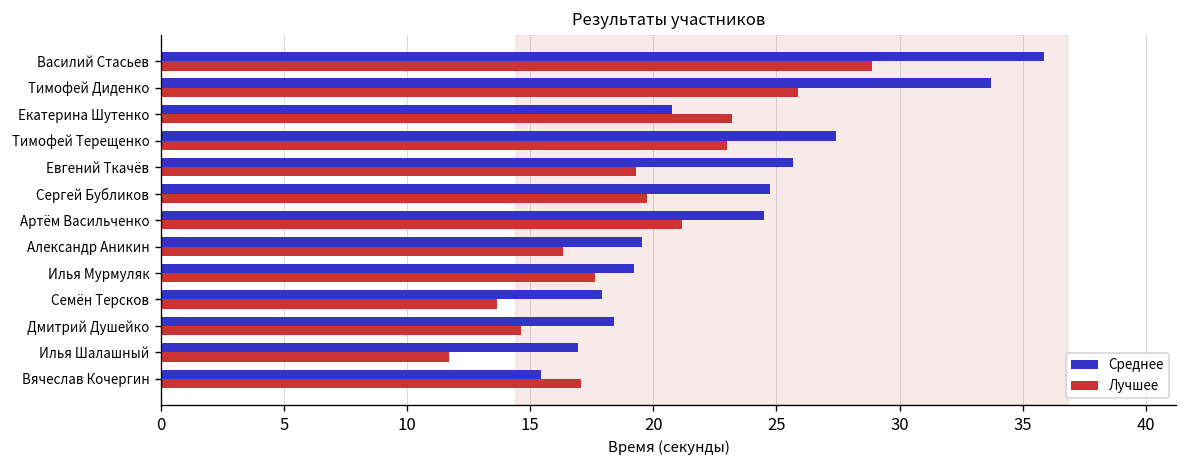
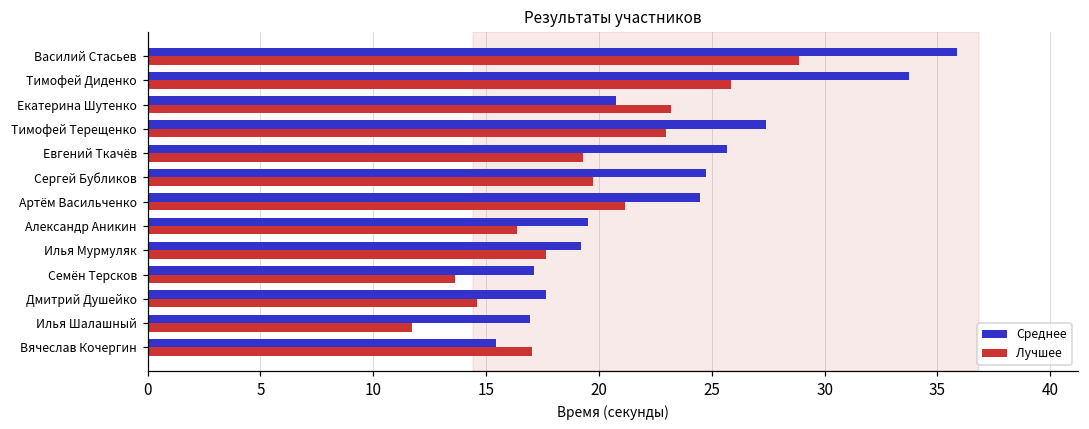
  {
    "Среднее": {
      "Василий Стасьев": 35.9,
      "Тимофей Диденко": 33.7,
      "Екатерина Шутенко": 20.8,
      "Тимофей Терещенко": 27.4,
      "Евгений Ткачёв": 25.7,
      "Сергей Бубликов": 24.7,
      "Артём Васильченко": 24.5,
      "Александр Аникин": 19.5,
      "Илья Мурмуляк": 19.2,
-     "Семён Терсков": 17.9,
-     "Дмитрий Душейко": 18.4,
+     "Семён Терсков": 17.1,
+     "Дмитрий Душейко": 17.7,
      "Илья Шалашный": 16.9,
      "Вячеслав Кочергин": 15.4
    },
    "Лучшее": {
      "Василий Стасьев": 28.9,
      "Тимофей Диденко": 25.9,
      "Екатерина Шутенко": 23.2,
      "Тимофей Терещенко": 23.0,
      "Евгений Ткачёв": 19.3,
      "Сергей Бубликов": 19.7,
      "Артём Васильченко": 21.2,
      "Александр Аникин": 16.4,
      "Илья Мурмуляк": 17.7,
      "Семён Терсков": 13.6,
      "Дмитрий Душейко": 14.6,
      "Илья Шалашный": 11.7,
      "Вячеслав Кочергин": 17.1
    }
  }
